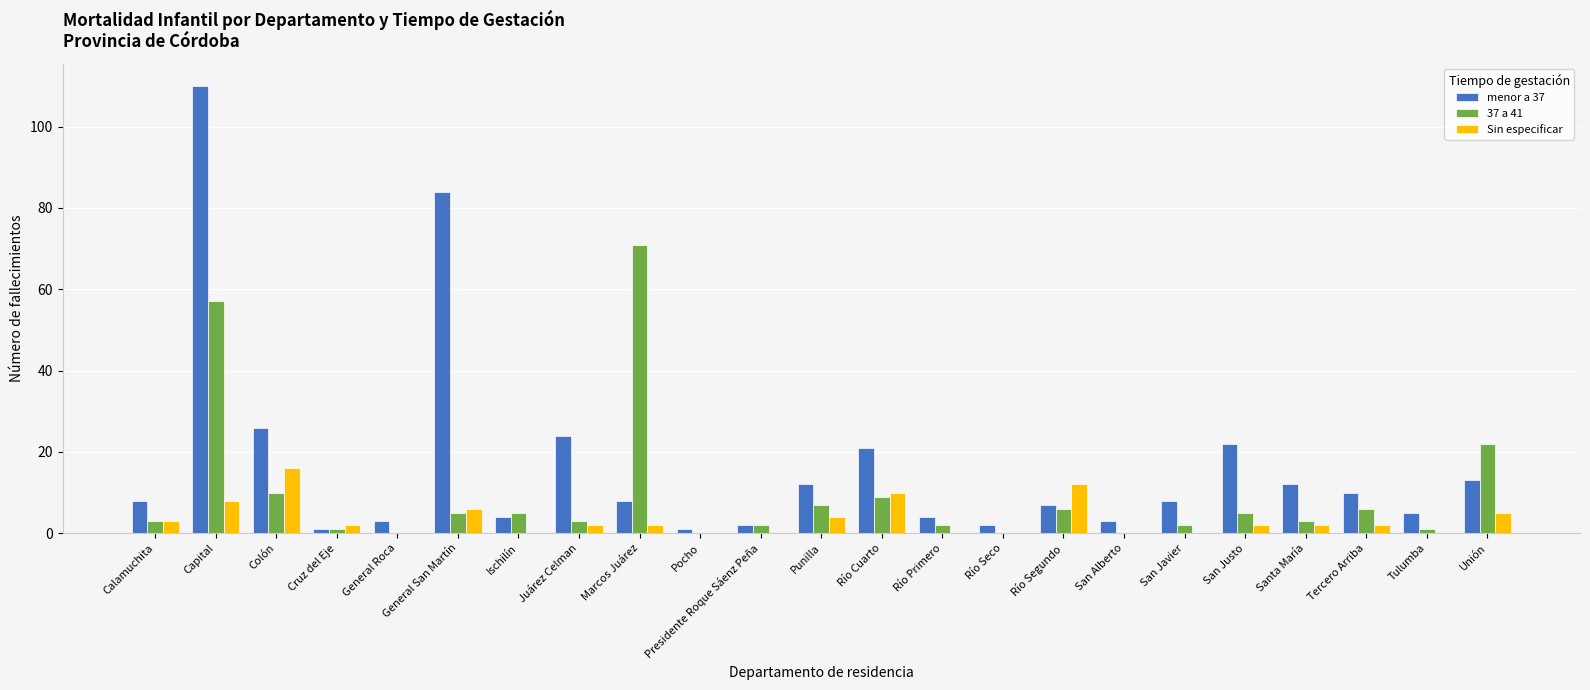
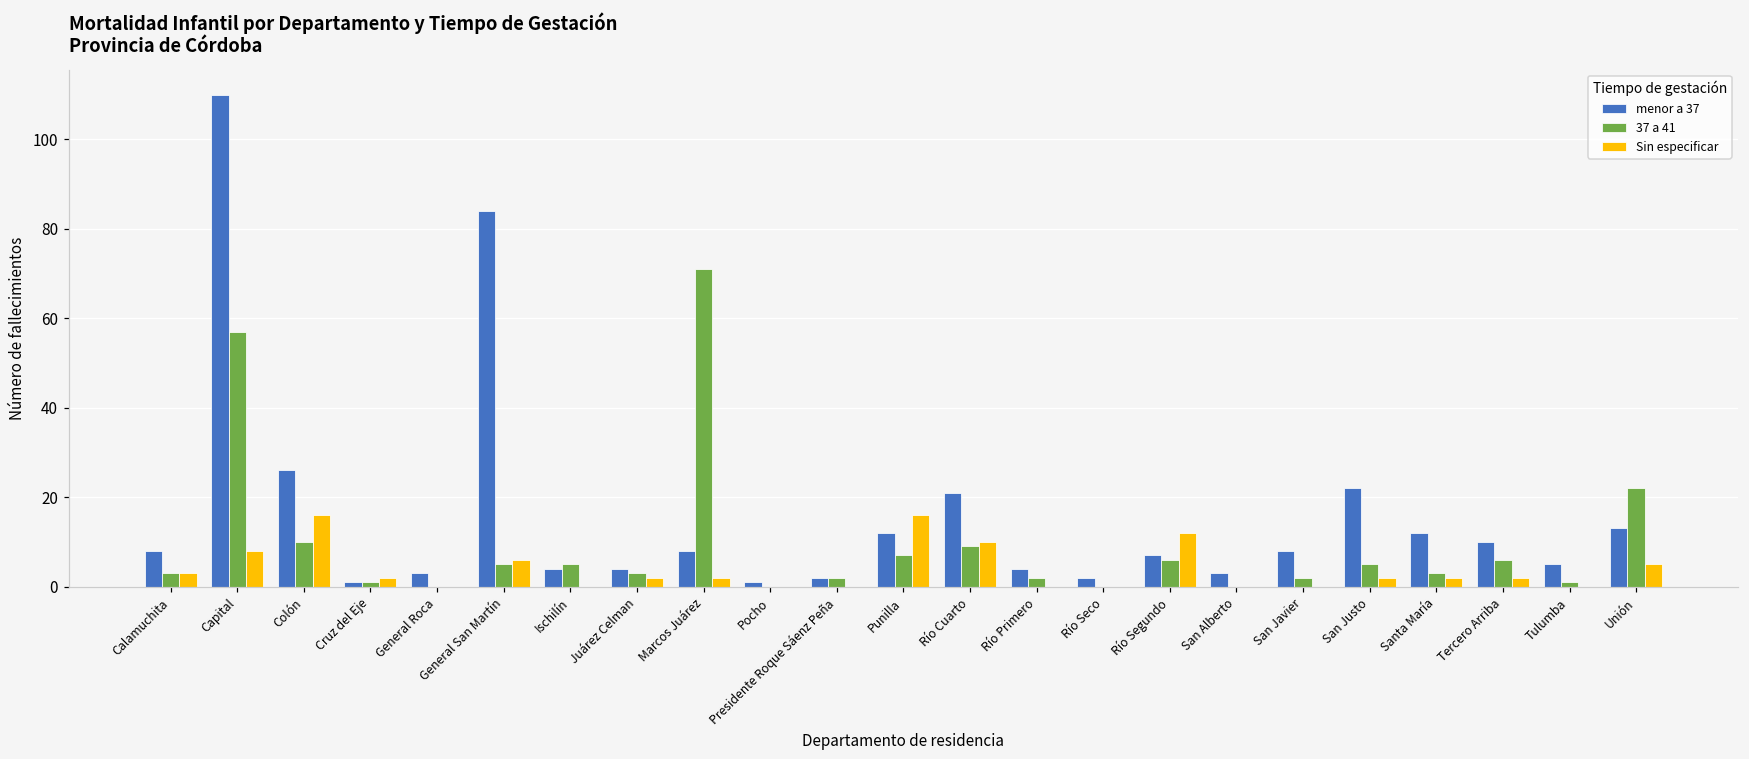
  {
    "menor a 37": {
      "Calamuchita": 8,
      "Capital": 110,
      "Colón": 26,
      "Cruz del Eje": 1,
      "General Roca": 3,
      "General San Martín": 84,
      "Ischilín": 4,
-     "Juárez Celman": 24,
+     "Juárez Celman": 4,
      "Marcos Juárez": 8,
      "Pocho": 1,
      "Presidente Roque Sáenz Peña": 2,
      "Punilla": 12,
      "Río Cuarto": 21,
      "Río Primero": 4,
      "Río Seco": 2,
      "Río Segundo": 7,
      "San Alberto": 3,
      "San Javier": 8,
      "San Justo": 22,
      "Santa María": 12,
      "Tercero Arriba": 10,
      "Tulumba": 5,
      "Unión": 13
    },
    "37 a 41": {
      "Calamuchita": 3,
      "Capital": 57,
      "Colón": 10,
      "Cruz del Eje": 1,
      "General Roca": 0,
      "General San Martín": 5,
      "Ischilín": 5,
      "Juárez Celman": 3,
      "Marcos Juárez": 71,
      "Pocho": 0,
      "Presidente Roque Sáenz Peña": 2,
      "Punilla": 7,
      "Río Cuarto": 9,
      "Río Primero": 2,
      "Río Seco": 0,
      "Río Segundo": 6,
      "San Alberto": 0,
      "San Javier": 2,
      "San Justo": 5,
      "Santa María": 3,
      "Tercero Arriba": 6,
      "Tulumba": 1,
      "Unión": 22
    },
    "Sin especificar": {
      "Calamuchita": 3,
      "Capital": 8,
      "Colón": 16,
      "Cruz del Eje": 2,
      "General Roca": 0,
      "General San Martín": 6,
      "Ischilín": 0,
      "Juárez Celman": 2,
      "Marcos Juárez": 2,
      "Pocho": 0,
      "Presidente Roque Sáenz Peña": 0,
-     "Punilla": 4,
+     "Punilla": 16,
      "Río Cuarto": 10,
      "Río Primero": 0,
      "Río Seco": 0,
      "Río Segundo": 12,
      "San Alberto": 0,
      "San Javier": 0,
      "San Justo": 2,
      "Santa María": 2,
      "Tercero Arriba": 2,
      "Tulumba": 0,
      "Unión": 5
    }
  }
